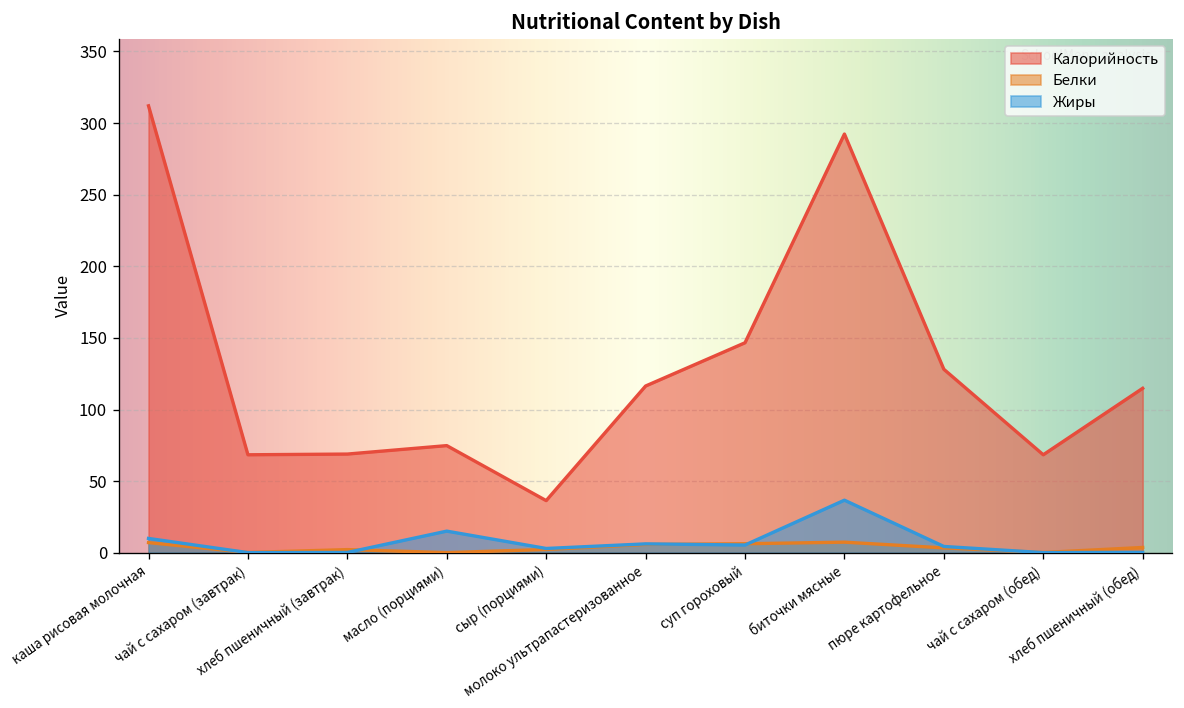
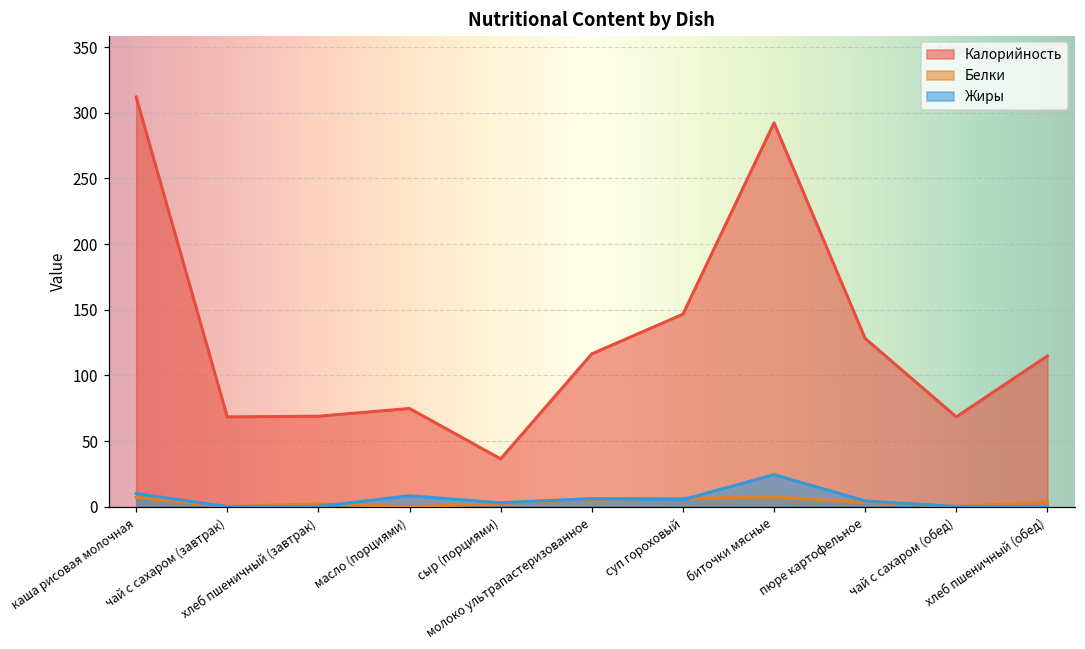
  {
    "Жиры": {
      "каша рисовая молочная": 10,
-     "масло (порциями)": 15,
-     "биточки мясные": 37,
+     "масло (порциями)": 8,
+     "биточки мясные": 24,
      "хлеб пшеничный (обед)": 0
    }
  }
